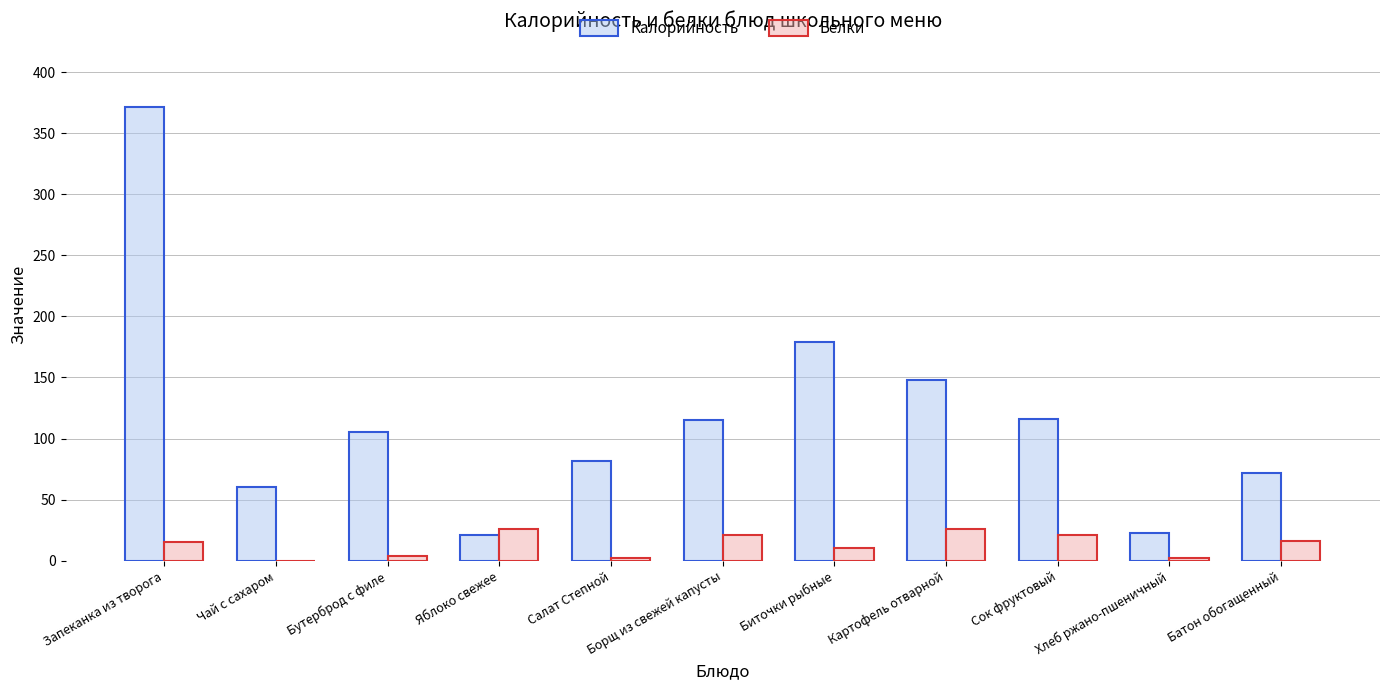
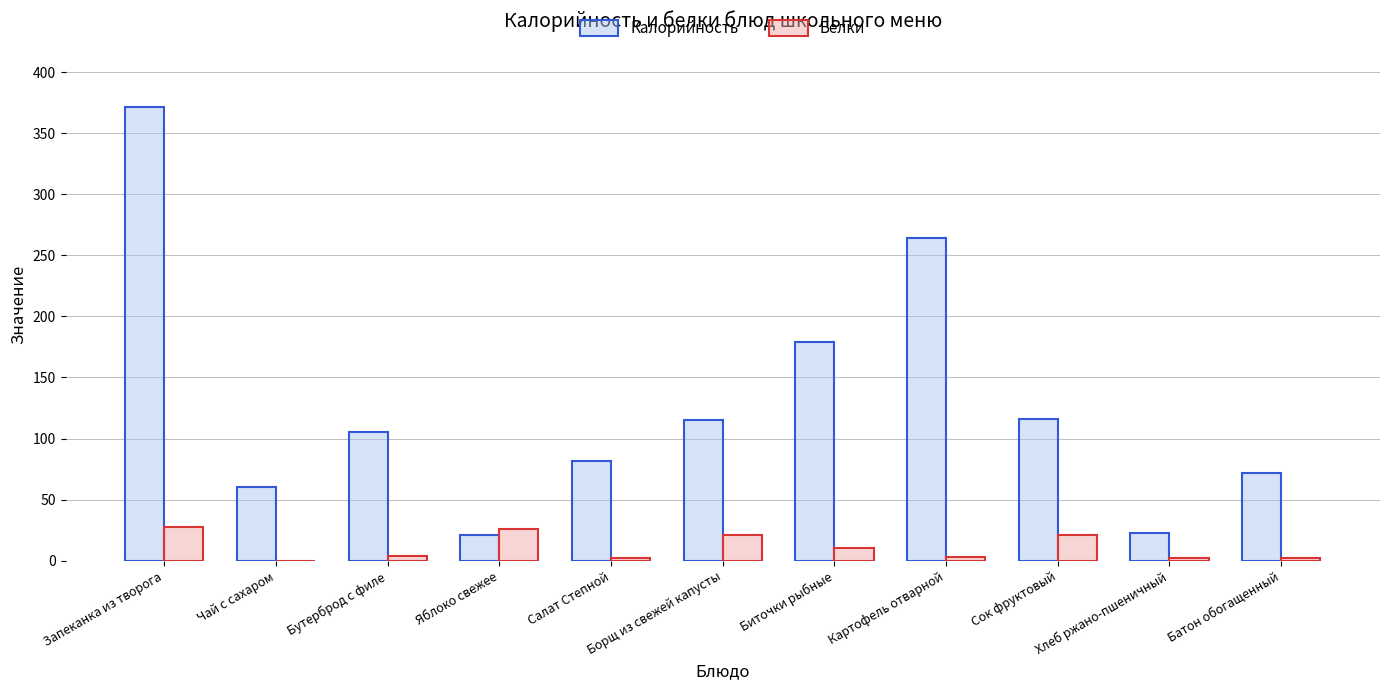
  {
    "Калорийность": {
      "Запеканка из творога": 371,
      "Чай с сахаром": 60,
      "Бутерброд с филе": 105,
      "Яблоко свежее": 21,
      "Салат Степной": 82,
      "Борщ из свежей капусты": 115,
      "Биточки рыбные": 179,
-     "Картофель отварной": 148,
+     "Картофель отварной": 264,
      "Сок фруктовый": 116,
      "Хлеб ржано-пшеничный": 23,
      "Батон обогащенный": 72
    },
    "Белки": {
-     "Запеканка из творога": 15,
+     "Запеканка из творога": 28,
      "Чай с сахаром": 0,
      "Бутерброд с филе": 4,
      "Яблоко свежее": 26,
      "Борщ из свежей капусты": 21,
      "Биточки рыбные": 10,
-     "Картофель отварной": 26,
+     "Картофель отварной": 3,
      "Сок фруктовый": 21,
-     "Батон обогащенный": 16
+     "Батон обогащенный": 2
    }
  }
